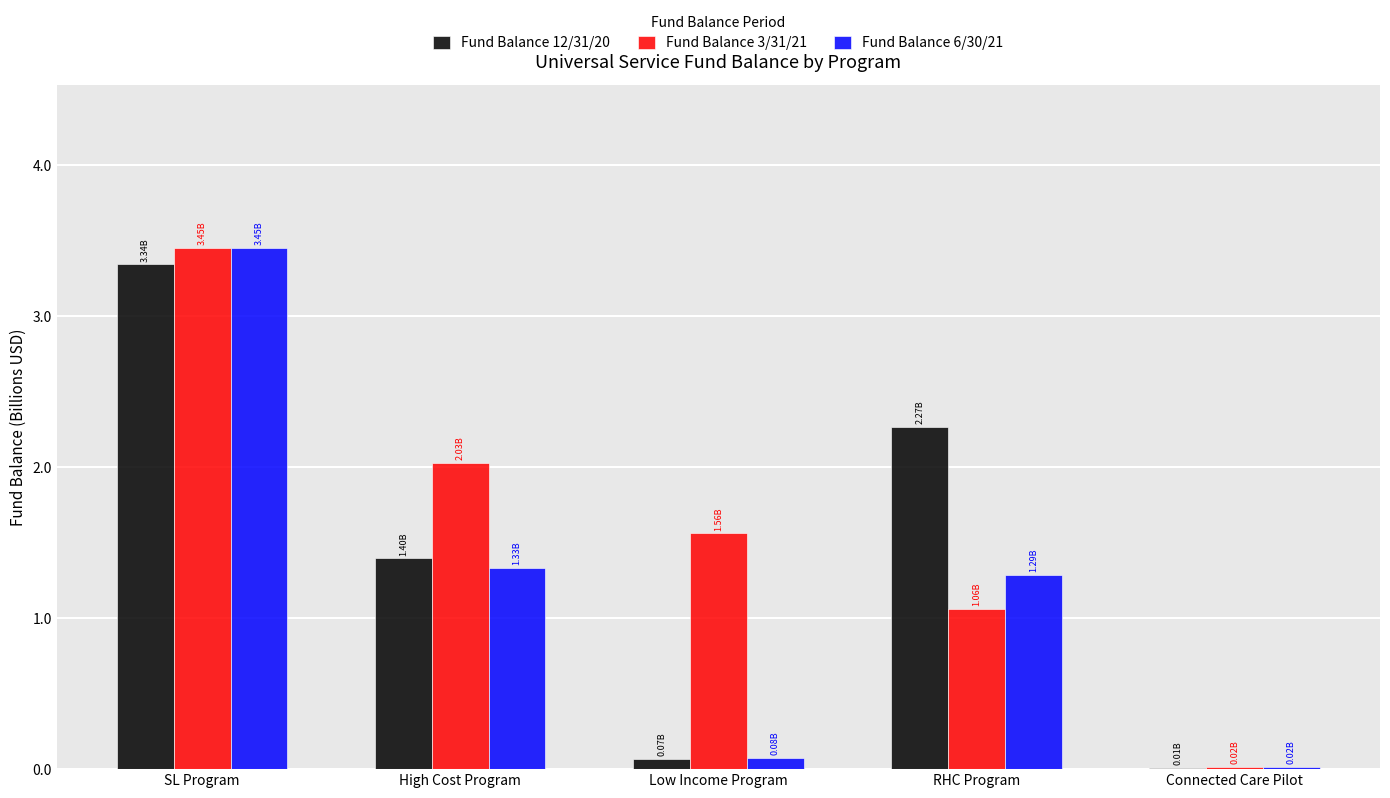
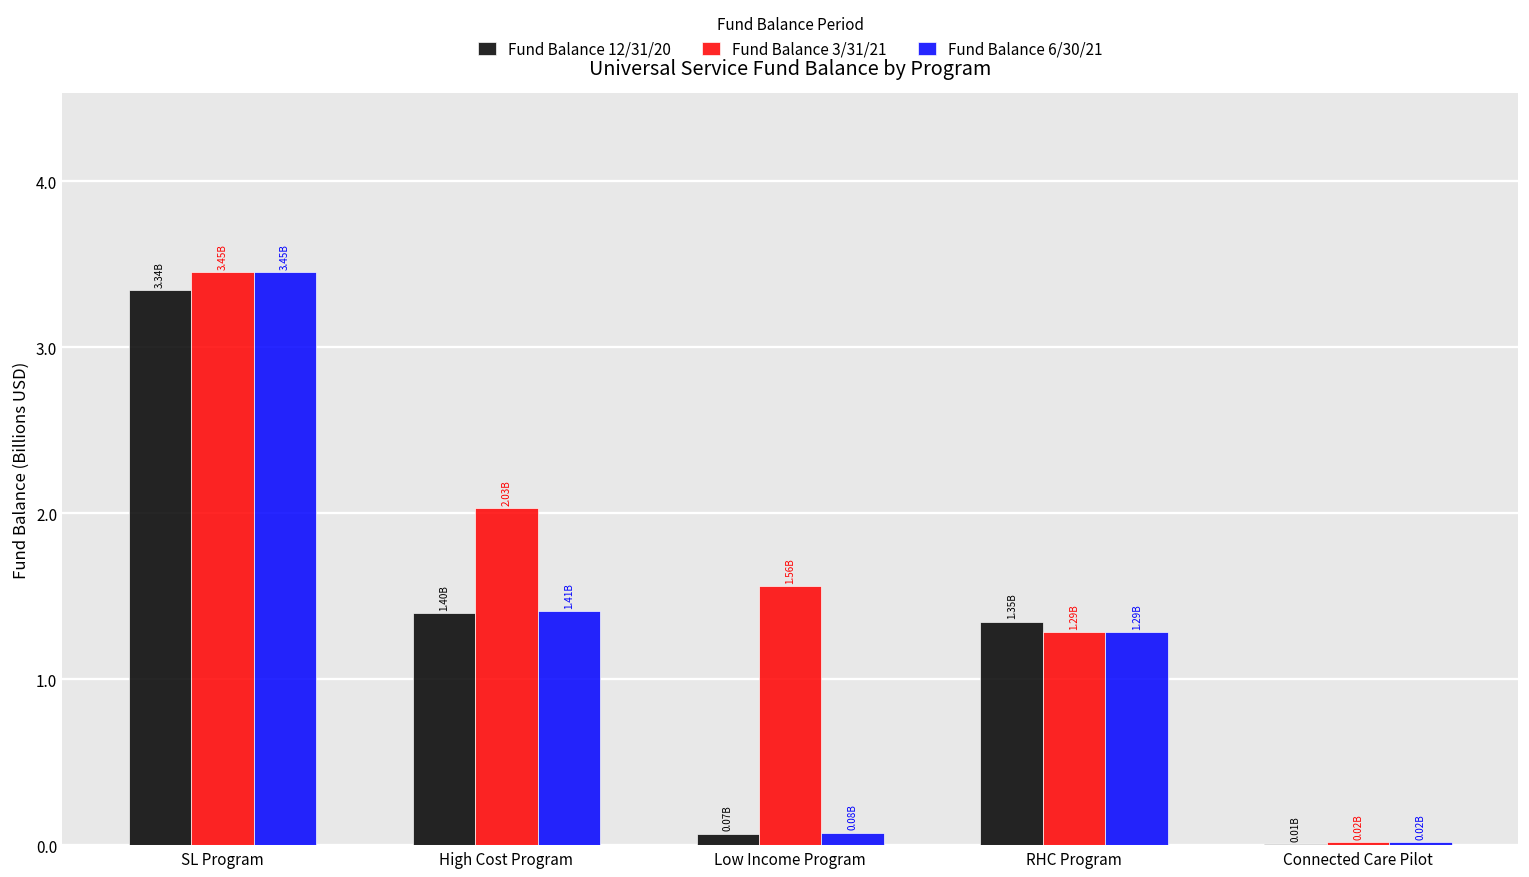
  {
    "Fund Balance 12/31/20": {
      "SL Program": "3.34B",
      "High Cost Program": "1.40B",
      "Low Income Program": "0.07B",
-     "RHC Program": "2.27B",
+     "RHC Program": "1.35B",
      "Connected Care Pilot": "0.01B"
    },
    "Fund Balance 3/31/21": {
      "SL Program": "3.45B",
      "High Cost Program": "2.03B",
      "Low Income Program": "1.56B",
-     "RHC Program": "1.06B",
+     "RHC Program": "1.29B",
      "Connected Care Pilot": "0.02B"
    },
    "Fund Balance 6/30/21": {
      "SL Program": "3.45B",
-     "High Cost Program": "1.33B",
+     "High Cost Program": "1.41B",
      "Low Income Program": "0.08B",
      "RHC Program": "1.29B",
      "Connected Care Pilot": "0.02B"
    }
  }
